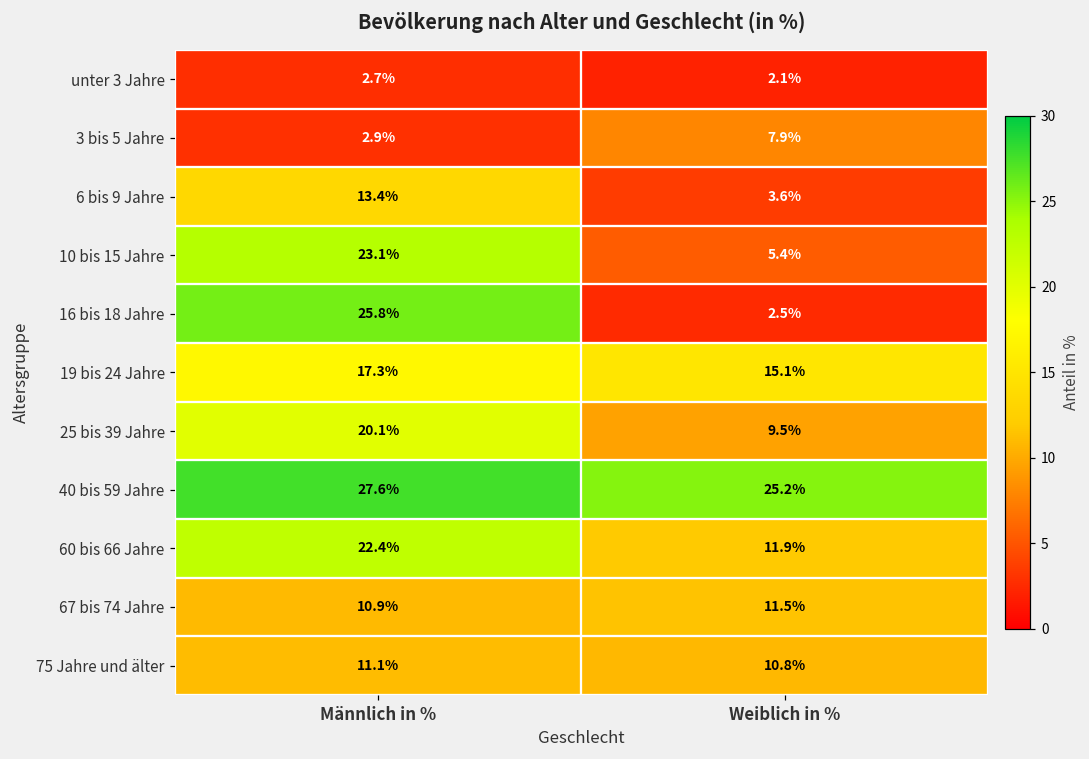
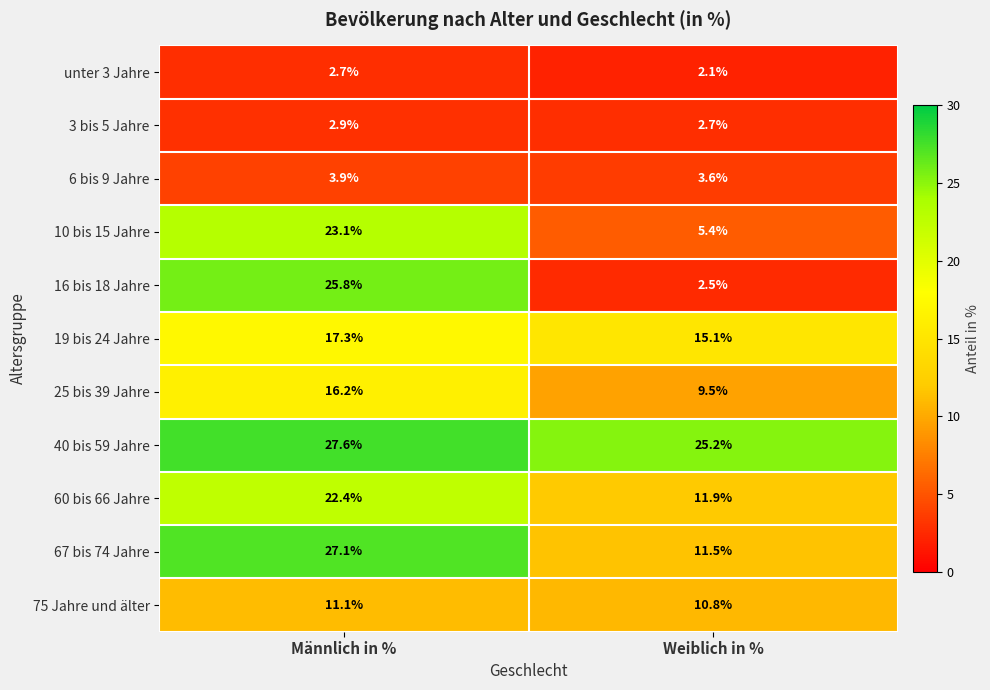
  {
    "unter 3 Jahre": {
      "Männlich in %": "2.7%",
      "Weiblich in %": "2.1%"
    },
    "3 bis 5 Jahre": {
      "Männlich in %": "2.9%",
-     "Weiblich in %": "7.9%"
+     "Weiblich in %": "2.7%"
    },
    "6 bis 9 Jahre": {
-     "Männlich in %": "13.4%",
+     "Männlich in %": "3.9%",
      "Weiblich in %": "3.6%"
    },
    "10 bis 15 Jahre": {
      "Männlich in %": "23.1%",
      "Weiblich in %": "5.4%"
    },
    "16 bis 18 Jahre": {
      "Männlich in %": "25.8%",
      "Weiblich in %": "2.5%"
    },
    "19 bis 24 Jahre": {
      "Männlich in %": "17.3%",
      "Weiblich in %": "15.1%"
    },
    "25 bis 39 Jahre": {
-     "Männlich in %": "20.1%",
+     "Männlich in %": "16.2%",
      "Weiblich in %": "9.5%"
    },
    "40 bis 59 Jahre": {
      "Männlich in %": "27.6%",
      "Weiblich in %": "25.2%"
    },
    "60 bis 66 Jahre": {
      "Männlich in %": "22.4%",
      "Weiblich in %": "11.9%"
    },
    "67 bis 74 Jahre": {
-     "Männlich in %": "10.9%",
+     "Männlich in %": "27.1%",
      "Weiblich in %": "11.5%"
    },
    "75 Jahre und älter": {
      "Männlich in %": "11.1%",
      "Weiblich in %": "10.8%"
    }
  }
